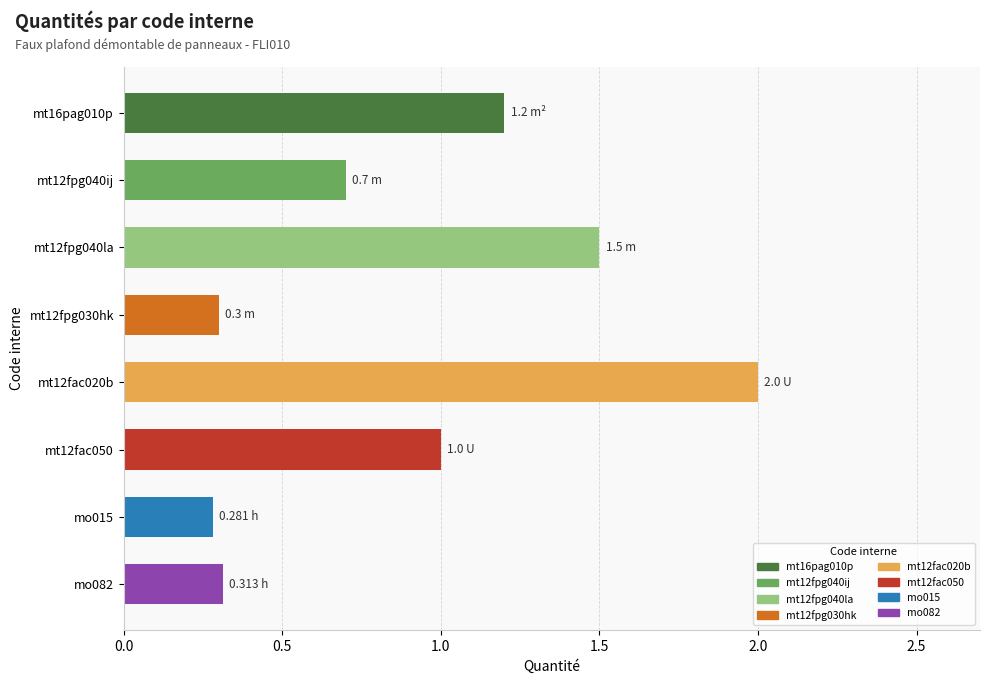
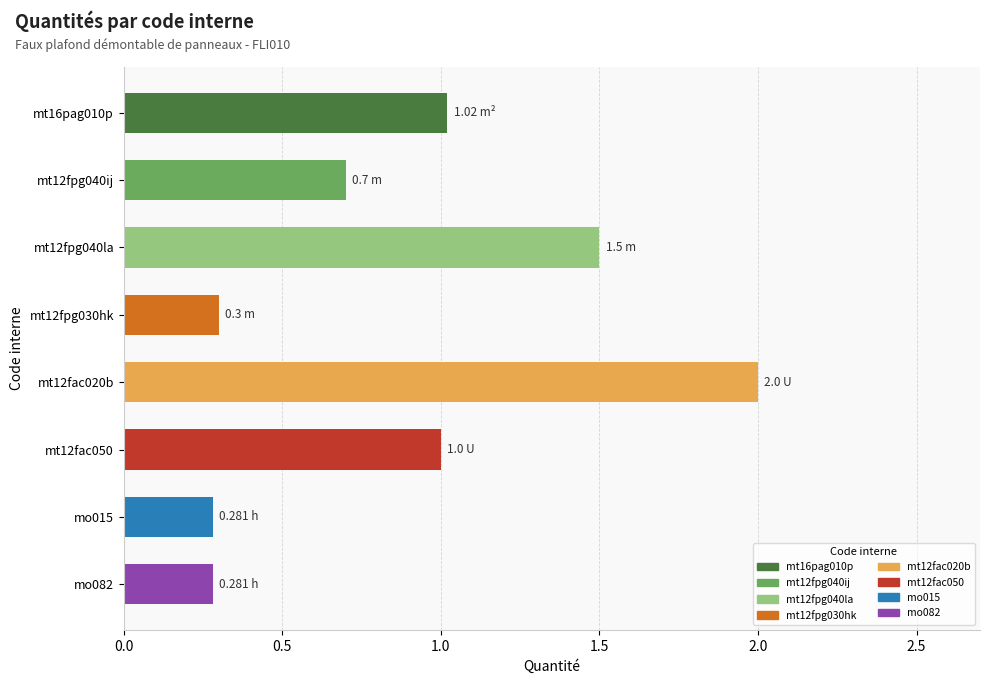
  {
-   "mt16pag010p": 1.2,
+   "mt16pag010p": 1.02,
    "mt12fpg040ij": 0.7,
    "mt12fpg040la": 1.5,
    "mt12fpg030hk": 0.3,
    "mt12fac020b": 2.0,
    "mt12fac050": 1.0,
    "mo015": 0.281,
-   "mo082": 0.313
+   "mo082": 0.281
  }
